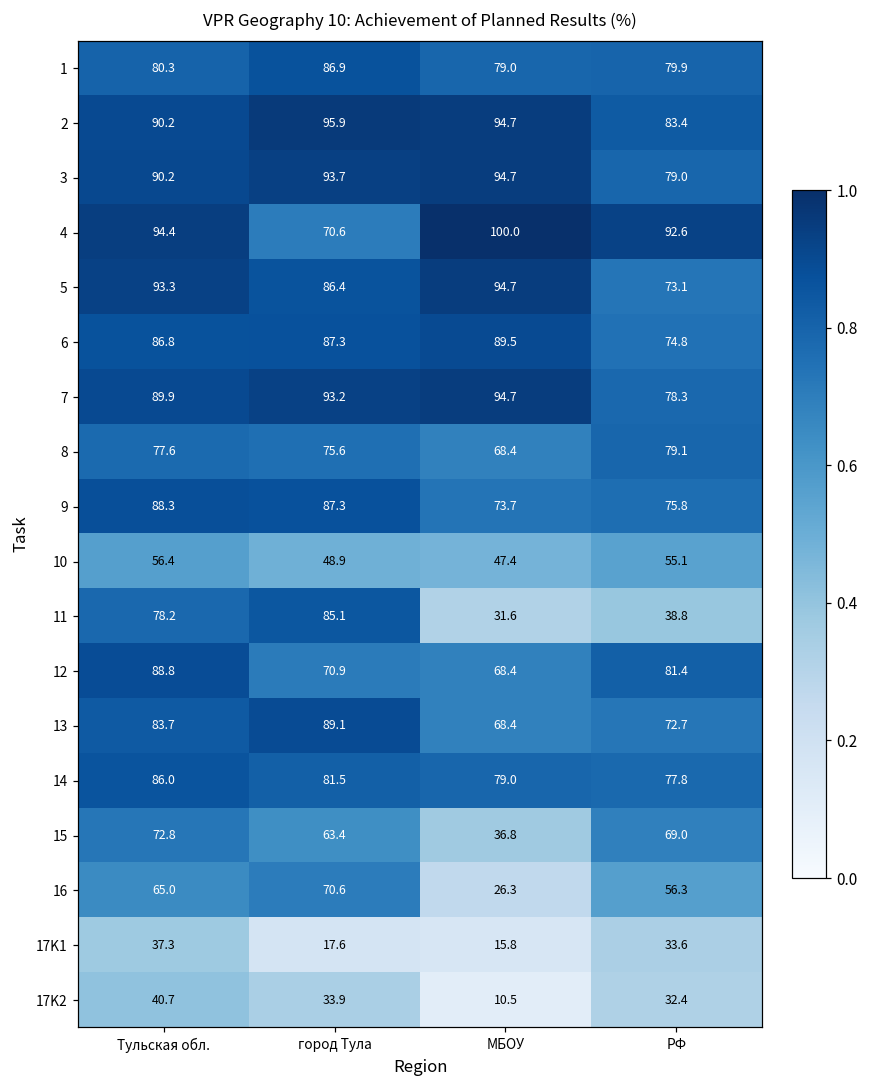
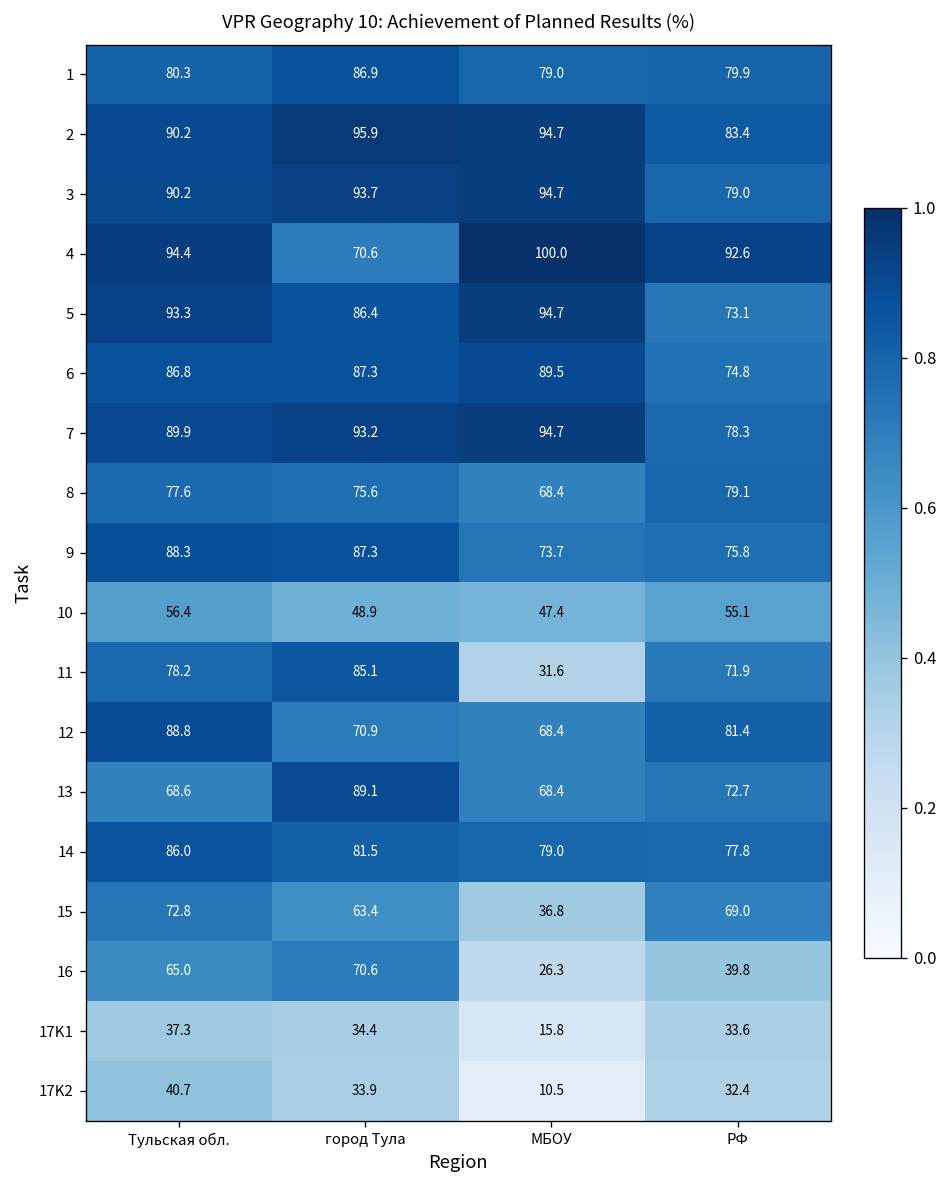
  {
    "1": {
      "Тульская обл.": 80.3,
      "город Тула": 86.9,
      "МБОУ": 79.0,
      "РФ": 79.9
    },
    "2": {
      "Тульская обл.": 90.2,
      "город Тула": 95.9,
      "МБОУ": 94.7,
      "РФ": 83.4
    },
    "3": {
      "Тульская обл.": 90.2,
      "город Тула": 93.7,
      "МБОУ": 94.7,
      "РФ": 79.0
    },
    "4": {
      "Тульская обл.": 94.4,
      "город Тула": 70.6,
      "МБОУ": 100.0,
      "РФ": 92.6
    },
    "5": {
      "Тульская обл.": 93.3,
      "город Тула": 86.4,
      "МБОУ": 94.7,
      "РФ": 73.1
    },
    "6": {
      "Тульская обл.": 86.8,
      "город Тула": 87.3,
      "МБОУ": 89.5,
      "РФ": 74.8
    },
    "7": {
      "Тульская обл.": 89.9,
      "город Тула": 93.2,
      "МБОУ": 94.7,
      "РФ": 78.3
    },
    "8": {
      "Тульская обл.": 77.6,
      "город Тула": 75.6,
      "МБОУ": 68.4,
      "РФ": 79.1
    },
    "9": {
      "Тульская обл.": 88.3,
      "город Тула": 87.3,
      "МБОУ": 73.7,
      "РФ": 75.8
    },
    "10": {
      "Тульская обл.": 56.4,
      "город Тула": 48.9,
      "МБОУ": 47.4,
      "РФ": 55.1
    },
    "11": {
      "Тульская обл.": 78.2,
      "город Тула": 85.1,
      "МБОУ": 31.6,
-     "РФ": 38.8
+     "РФ": 71.9
    },
    "12": {
      "Тульская обл.": 88.8,
      "город Тула": 70.9,
      "МБОУ": 68.4,
      "РФ": 81.4
    },
    "13": {
-     "Тульская обл.": 83.7,
+     "Тульская обл.": 68.6,
      "город Тула": 89.1,
      "МБОУ": 68.4,
      "РФ": 72.7
    },
    "14": {
      "Тульская обл.": 86.0,
      "город Тула": 81.5,
      "МБОУ": 79.0,
      "РФ": 77.8
    },
    "15": {
      "Тульская обл.": 72.8,
      "город Тула": 63.4,
      "МБОУ": 36.8,
      "РФ": 69.0
    },
    "16": {
      "Тульская обл.": 65.0,
      "город Тула": 70.6,
      "МБОУ": 26.3,
-     "РФ": 56.3
+     "РФ": 39.8
    },
    "17K1": {
      "Тульская обл.": 37.3,
-     "город Тула": 17.6,
+     "город Тула": 34.4,
      "МБОУ": 15.8,
      "РФ": 33.6
    },
    "17K2": {
      "Тульская обл.": 40.7,
      "город Тула": 33.9,
      "МБОУ": 10.5,
      "РФ": 32.4
    }
  }
